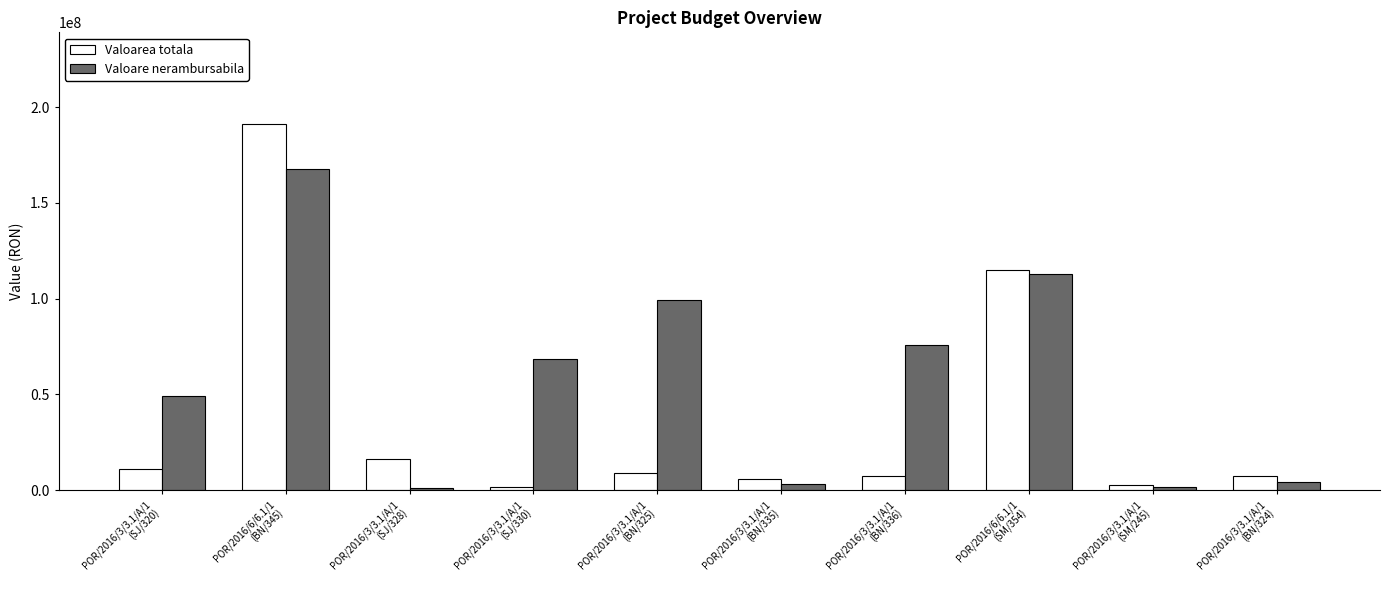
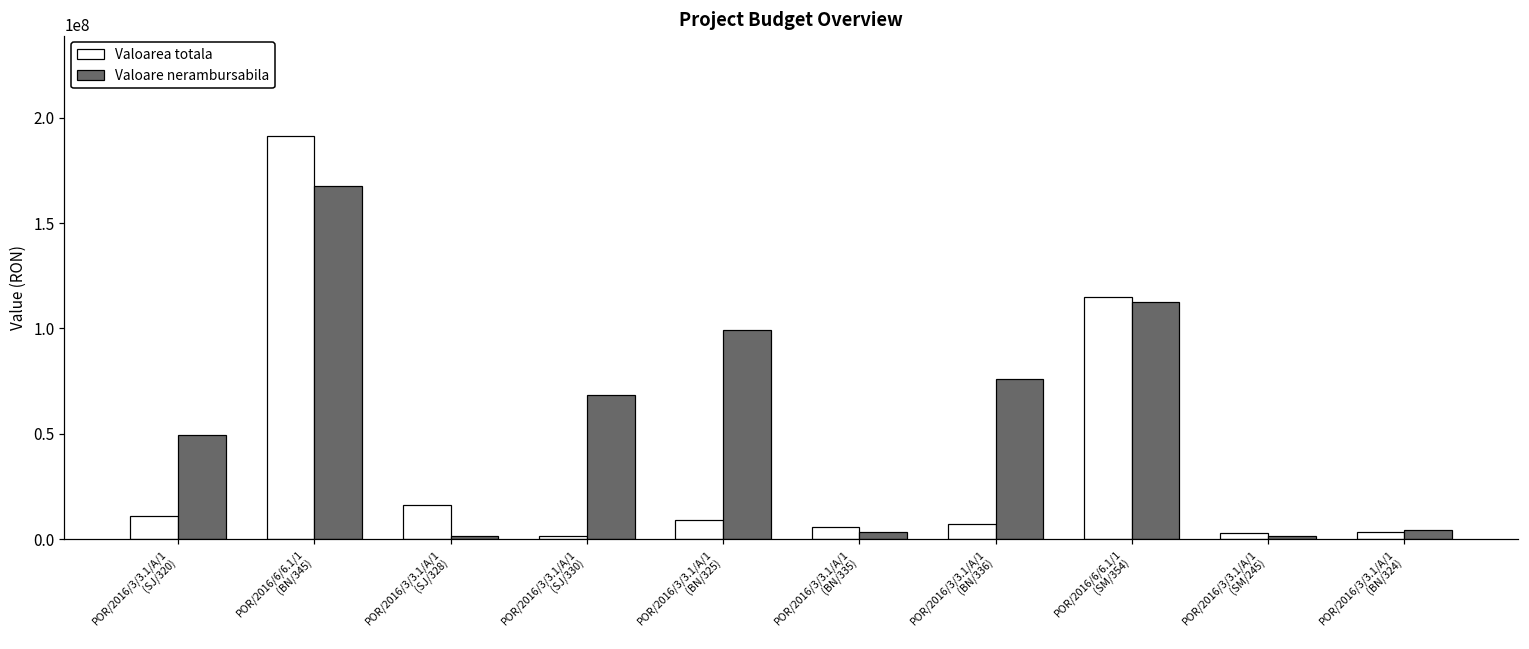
  {
    "Valoarea totala": {
      "POR/2016/3/3.1/A/1 (SJ/320)": 11000000,
      "POR/2016/6/6.1/1 (BN/345)": 191000000,
      "POR/2016/3/3.1/A/1 (SJ/328)": 16000000,
      "POR/2016/3/3.1/A/1 (SJ/330)": 2000000,
      "POR/2016/3/3.1/A/1 (BN/325)": 9000000,
      "POR/2016/3/3.1/A/1 (BN/335)": 6000000,
      "POR/2016/3/3.1/A/1 (BN/336)": 7000000,
      "POR/2016/6/6.1/1 (SM/354)": 115000000,
      "POR/2016/3/3.1/A/1 (SM/245)": 3000000,
-     "POR/2016/3/3.1/A/1 (BN/324)": 8000000
+     "POR/2016/3/3.1/A/1 (BN/324)": 3000000
    },
    "Valoare nerambursabila": {
      "POR/2016/3/3.1/A/1 (SJ/320)": 49000000,
      "POR/2016/6/6.1/1 (BN/345)": 168000000,
      "POR/2016/3/3.1/A/1 (SJ/330)": 68000000,
      "POR/2016/3/3.1/A/1 (BN/325)": 99000000,
      "POR/2016/3/3.1/A/1 (BN/335)": 3000000,
      "POR/2016/3/3.1/A/1 (BN/336)": 76000000,
      "POR/2016/6/6.1/1 (SM/354)": 113000000,
      "POR/2016/3/3.1/A/1 (SM/245)": 2000000,
      "POR/2016/3/3.1/A/1 (BN/324)": 4000000
    }
  }
